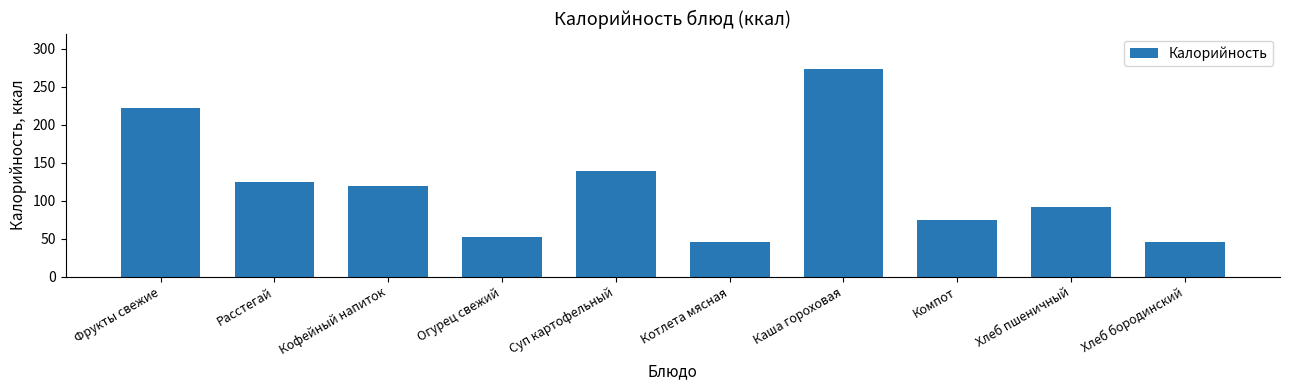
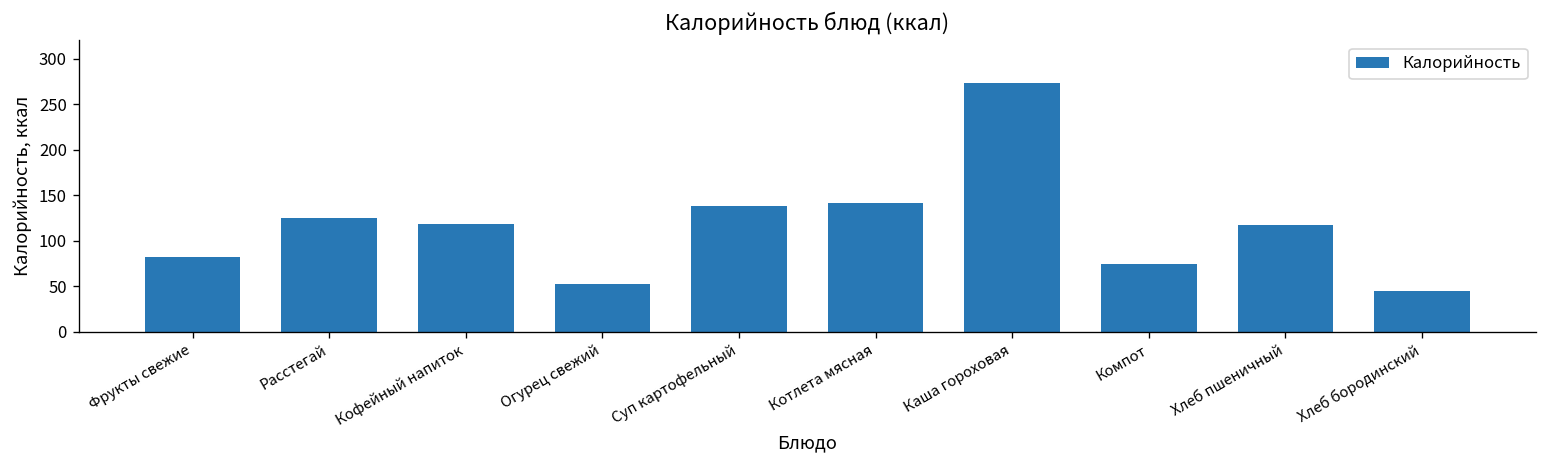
  {
-   "Фрукты свежие": 220,
+   "Фрукты свежие": 80,
    "Расстегай": 120,
    "Кофейный напиток": 120,
    "Огурец свежий": 50,
    "Суп картофельный": 140,
-   "Котлета мясная": 50,
+   "Котлета мясная": 140,
    "Каша гороховая": 270,
    "Компот": 70,
-   "Хлеб пшеничный": 90,
+   "Хлеб пшеничный": 120,
    "Хлеб бородинский": 50
  }
